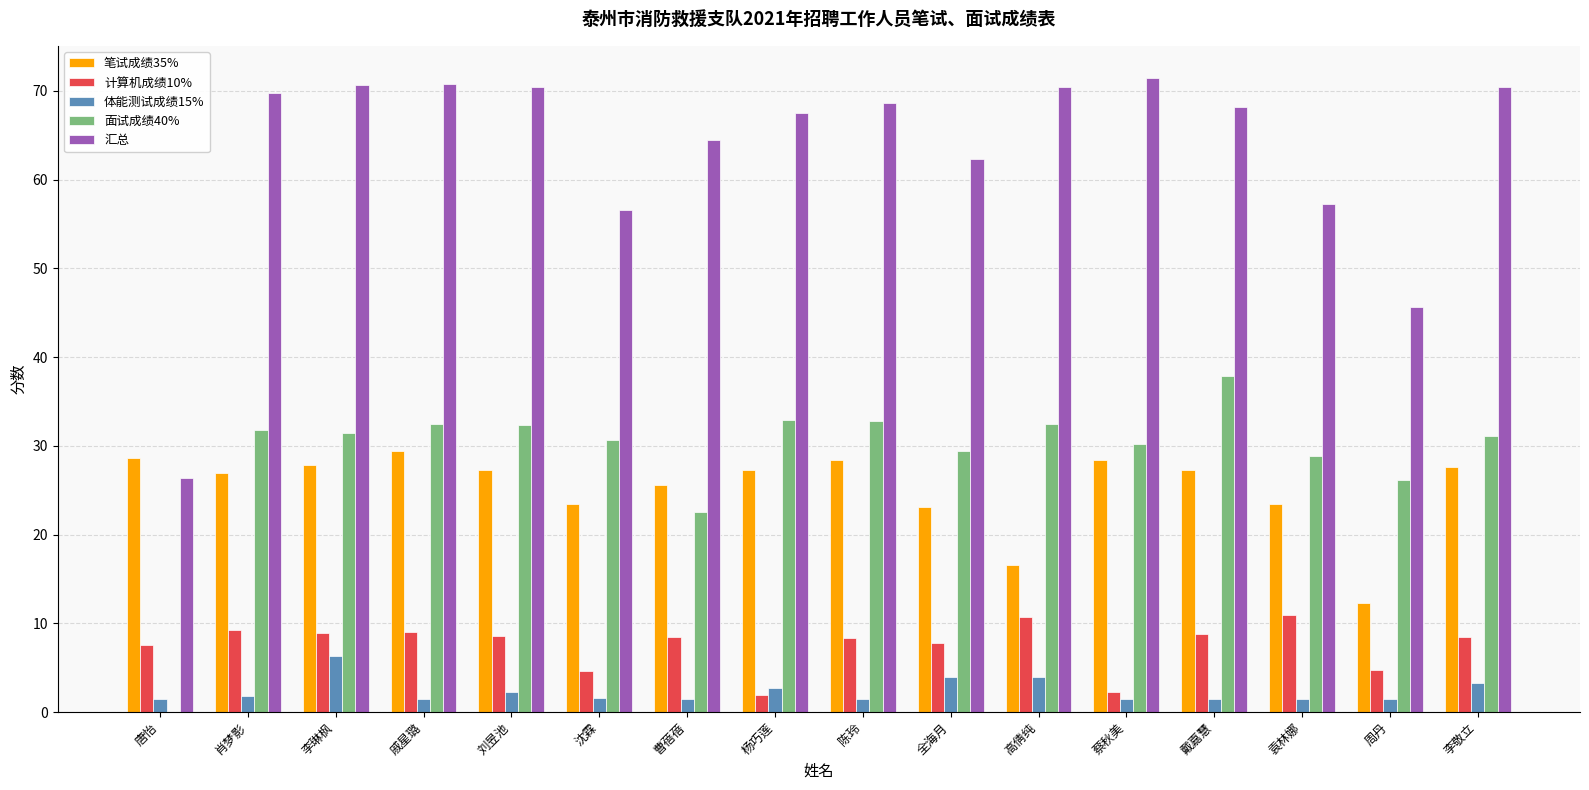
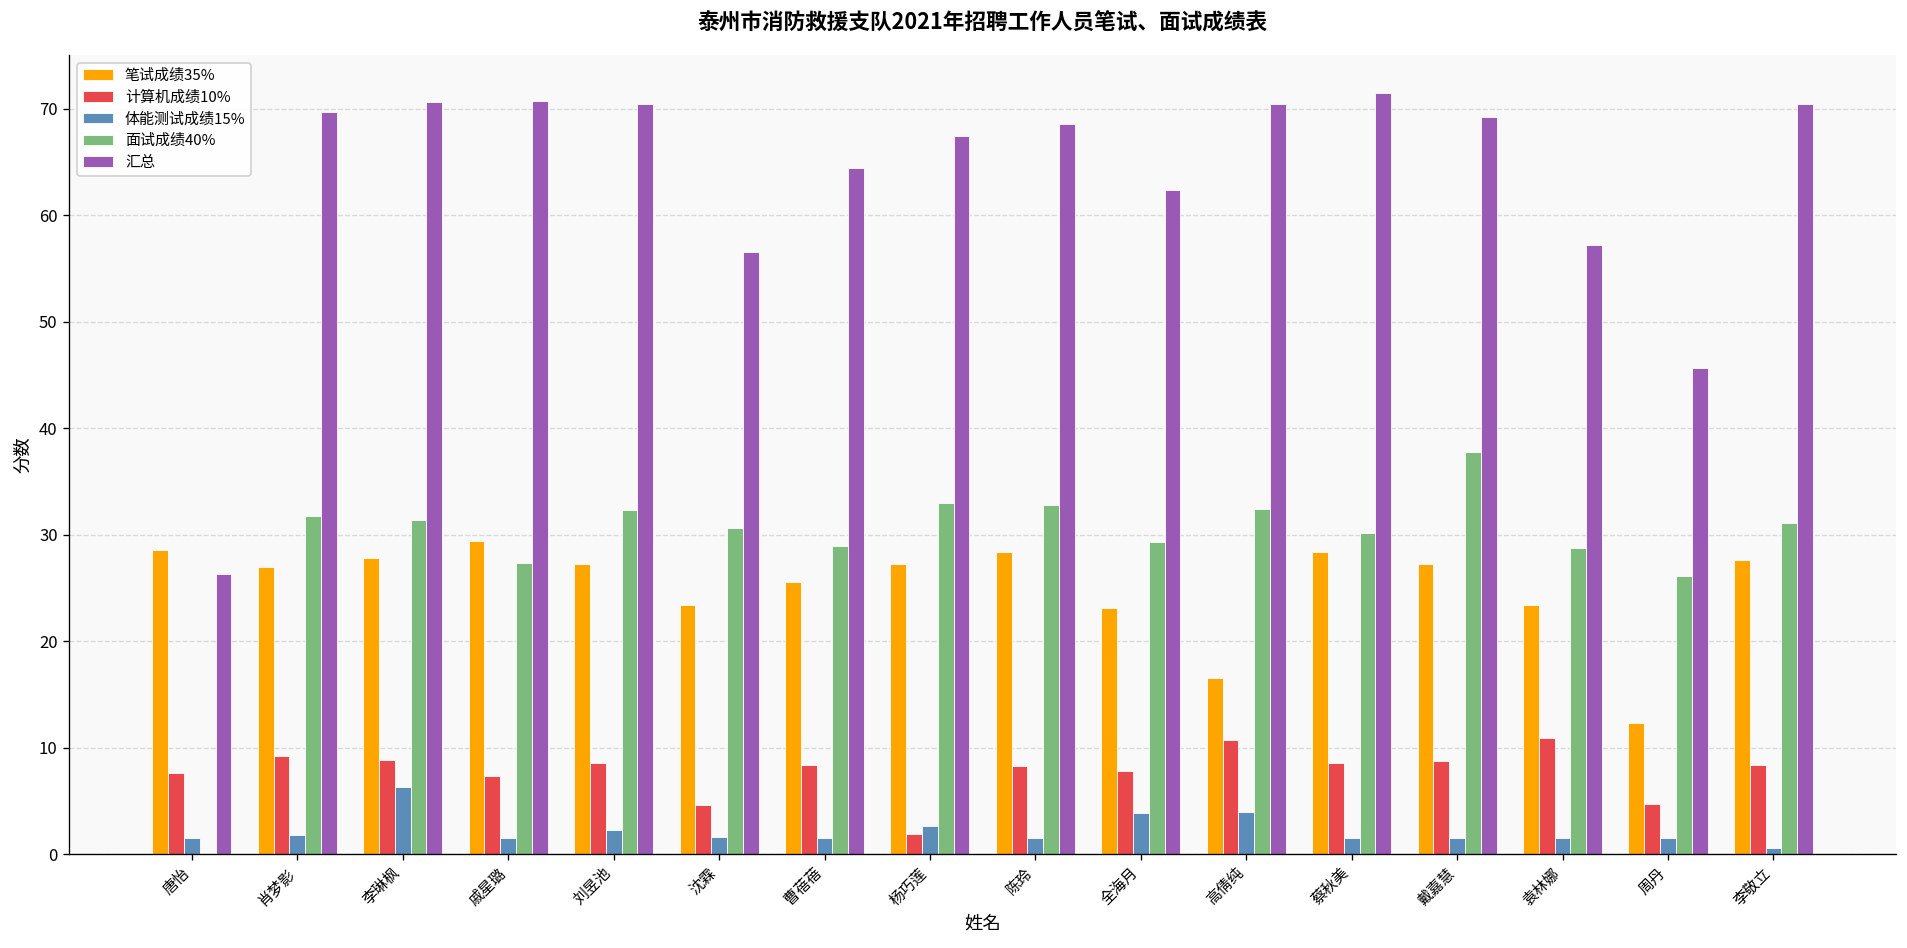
  {
    "笔试成绩35%": {
      "唐怡": 29,
      "肖梦影": 27,
      "李琳枫": 28,
      "戚星璐": 29,
      "刘昱池": 27,
      "沈霖": 23,
      "曹蓓蓓": 26,
      "杨巧莲": 27,
      "陈玲": 28,
      "全海月": 23,
      "高倩纯": 17,
      "蔡秋美": 28,
      "戴嘉慧": 27,
      "袁林娜": 23,
      "周丹": 12,
      "李敬立": 28
    },
    "计算机成绩10%": {
      "唐怡": 8,
      "肖梦影": 9,
      "李琳枫": 9,
-     "戚星璐": 9,
+     "戚星璐": 7,
      "刘昱池": 9,
      "沈霖": 5,
      "曹蓓蓓": 8,
      "杨巧莲": 2,
      "陈玲": 8,
      "全海月": 8,
      "高倩纯": 11,
-     "蔡秋美": 2,
+     "蔡秋美": 9,
      "戴嘉慧": 9,
      "袁林娜": 11,
      "周丹": 5,
      "李敬立": 8
    },
    "体能测试成绩15%": {
      "唐怡": 2,
      "肖梦影": 2,
      "李琳枫": 6,
      "戚星璐": 2,
      "刘昱池": 2,
      "沈霖": 2,
      "曹蓓蓓": 2,
      "杨巧莲": 3,
      "陈玲": 2,
      "全海月": 4,
      "高倩纯": 4,
      "蔡秋美": 2,
      "戴嘉慧": 2,
      "袁林娜": 2,
      "周丹": 2,
-     "李敬立": 3
+     "李敬立": 1
    },
    "面试成绩40%": {
      "唐怡": 0,
      "肖梦影": 32,
      "李琳枫": 31,
-     "戚星璐": 32,
+     "戚星璐": 27,
      "刘昱池": 32,
      "沈霖": 31,
-     "曹蓓蓓": 23,
+     "曹蓓蓓": 29,
      "杨巧莲": 33,
      "陈玲": 33,
      "全海月": 29,
      "高倩纯": 32,
      "蔡秋美": 30,
      "戴嘉慧": 38,
      "袁林娜": 29,
      "周丹": 26,
      "李敬立": 31
    },
    "汇总": {
      "唐怡": 26,
      "肖梦影": 70,
      "李琳枫": 71,
      "戚星璐": 71,
      "刘昱池": 70,
      "沈霖": 57,
      "曹蓓蓓": 64,
      "杨巧莲": 67,
      "陈玲": 69,
      "全海月": 62,
      "高倩纯": 70,
      "蔡秋美": 71,
-     "戴嘉慧": 68,
+     "戴嘉慧": 69,
      "袁林娜": 57,
      "周丹": 46,
      "李敬立": 70
    }
  }
